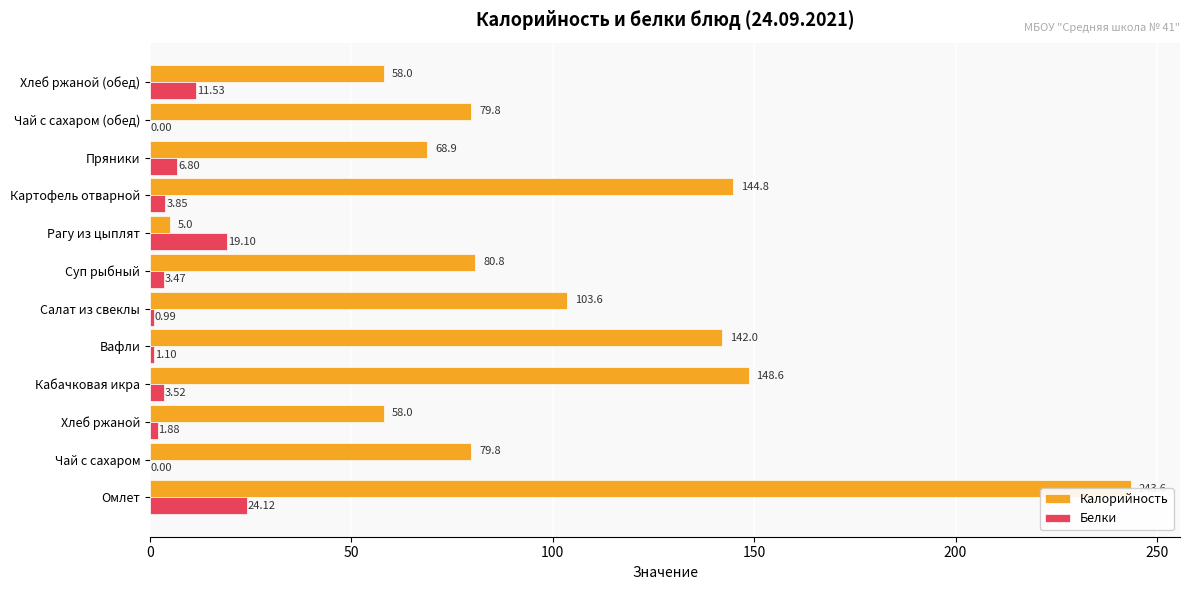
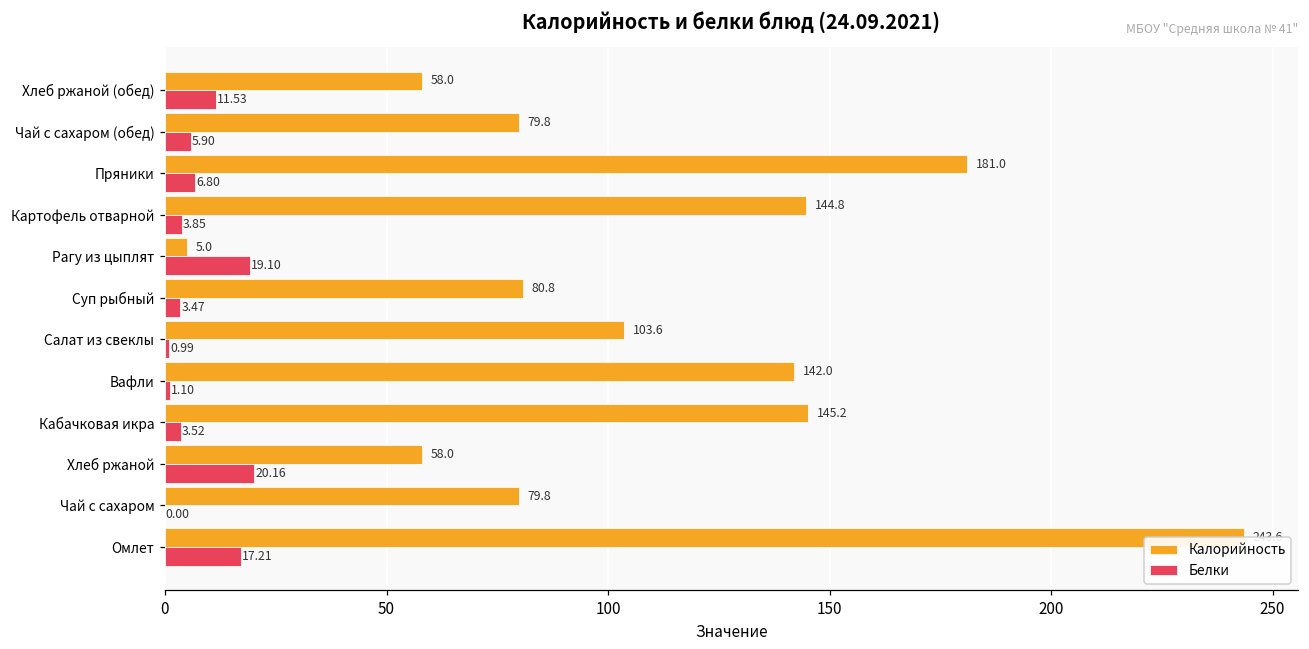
  {
    "Калорийность": {
      "Хлеб ржаной (обед)": 58.0,
      "Чай с сахаром (обед)": 79.8,
-     "Пряники": 68.9,
+     "Пряники": 181.0,
      "Картофель отварной": 144.8,
      "Рагу из цыплят": 5.0,
      "Суп рыбный": 80.8,
      "Салат из свеклы": 103.6,
      "Вафли": 142.0,
-     "Кабачковая икра": 148.6,
+     "Кабачковая икра": 145.2,
      "Хлеб ржаной": 58.0,
      "Чай с сахаром": 79.8
    },
    "Белки": {
      "Хлеб ржаной (обед)": 11.53,
-     "Чай с сахаром (обед)": 0.00,
+     "Чай с сахаром (обед)": 5.90,
      "Пряники": 6.80,
      "Картофель отварной": 3.85,
      "Рагу из цыплят": 19.10,
      "Суп рыбный": 3.47,
      "Салат из свеклы": 0.99,
      "Вафли": 1.10,
      "Кабачковая икра": 3.52,
-     "Хлеб ржаной": 1.88,
+     "Хлеб ржаной": 20.16,
      "Чай с сахаром": 0.00,
-     "Омлет": 24.12
+     "Омлет": 17.21
    }
  }
